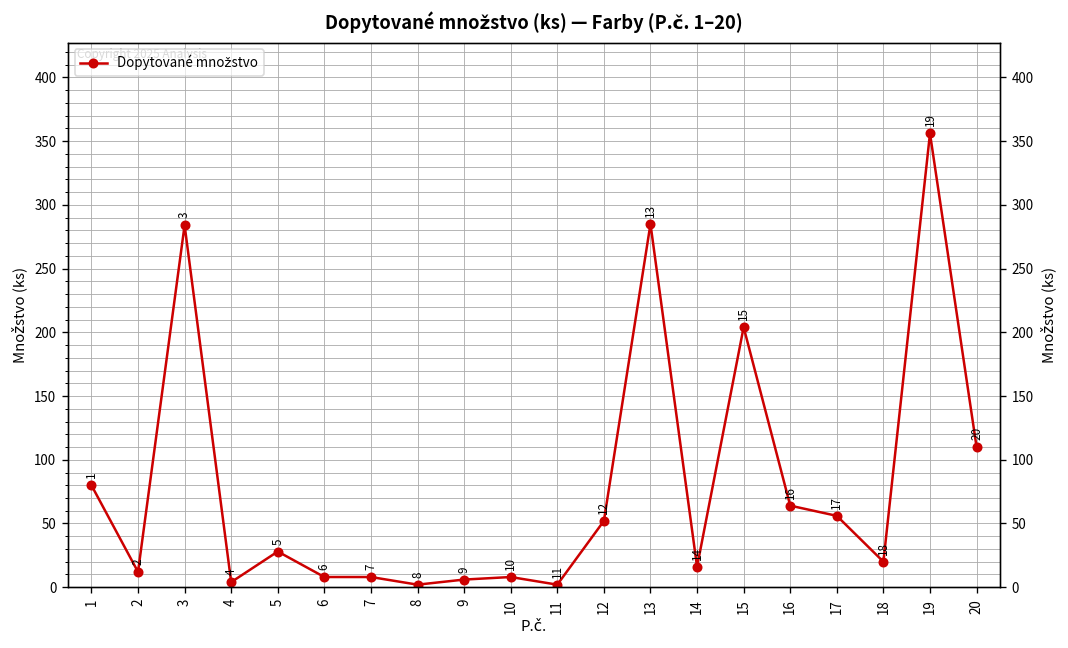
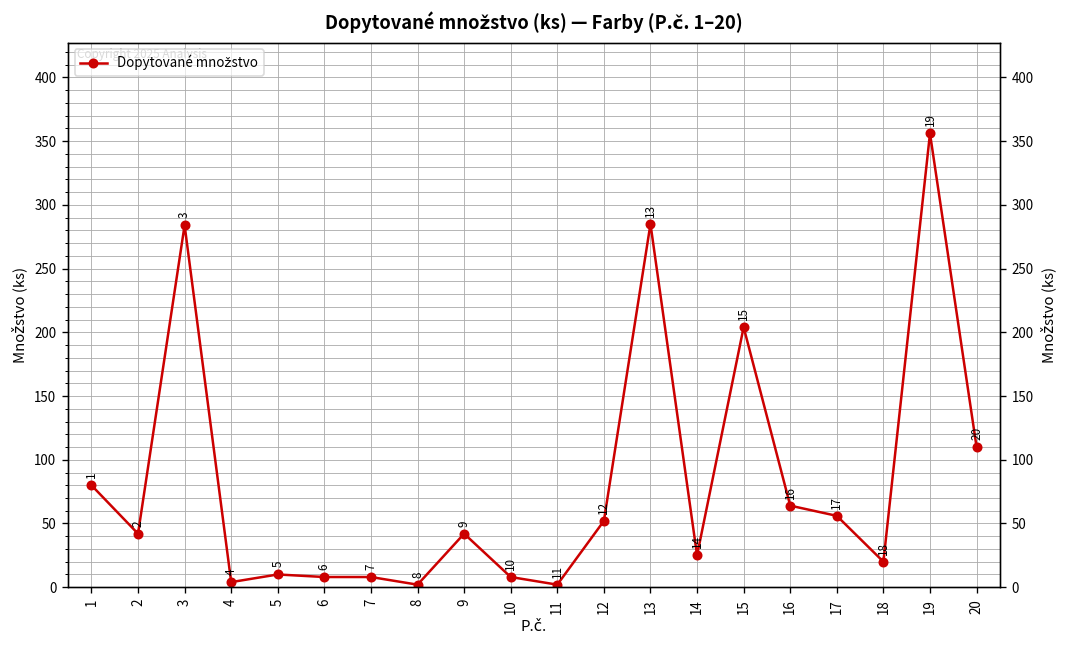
  {
-   "2": 12,
-   "5": 28,
-   "9": 6,
-   "14": 16
+   "2": 42,
+   "5": 10,
+   "9": 42,
+   "14": 25
  }
